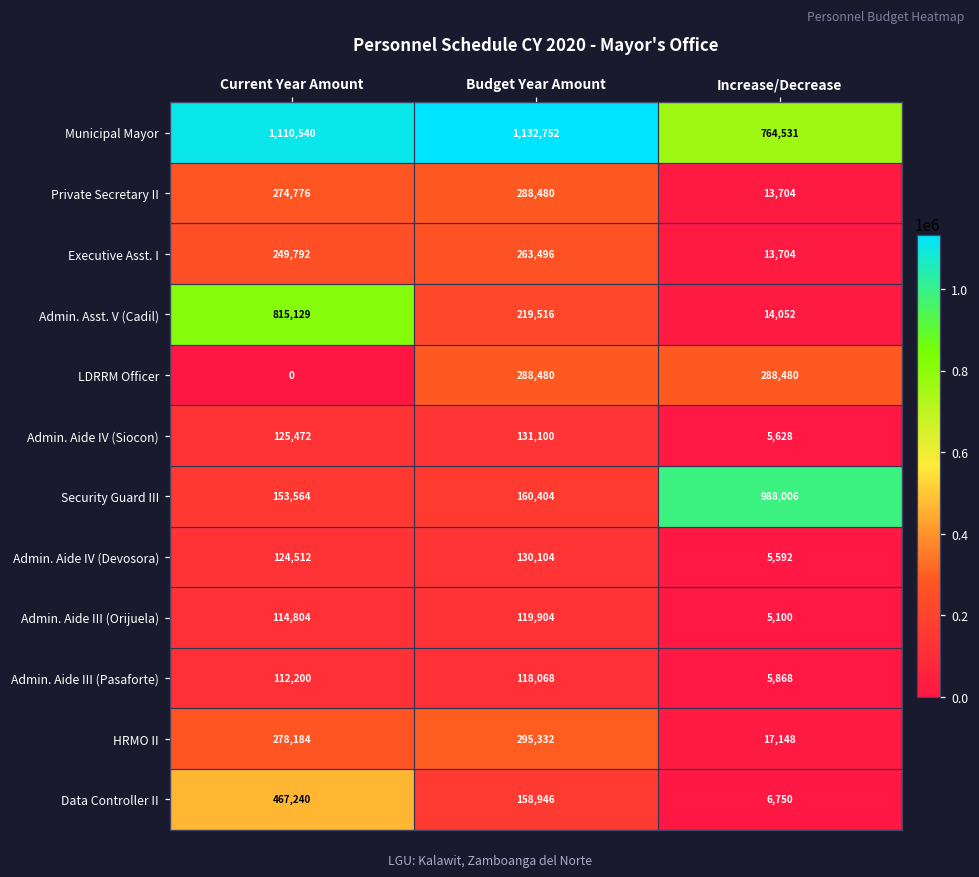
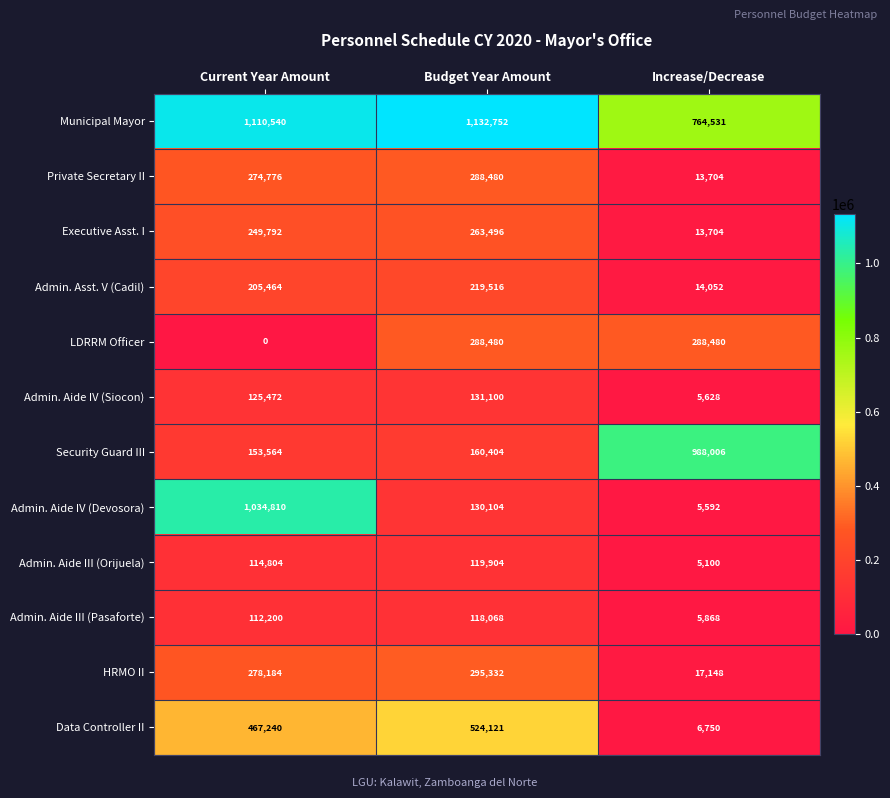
  {
    "Municipal Mayor": {
      "Current Year Amount": "1,110,540",
      "Budget Year Amount": "1,132,752",
      "Increase/Decrease": "764,531"
    },
    "Private Secretary II": {
      "Current Year Amount": "274,776",
      "Budget Year Amount": "288,480",
      "Increase/Decrease": "13,704"
    },
    "Executive Asst. I": {
      "Current Year Amount": "249,792",
      "Budget Year Amount": "263,496",
      "Increase/Decrease": "13,704"
    },
    "Admin. Asst. V (Cadil)": {
-     "Current Year Amount": "815,129",
+     "Current Year Amount": "205,464",
      "Budget Year Amount": "219,516",
      "Increase/Decrease": "14,052"
    },
    "LDRRM Officer": {
      "Current Year Amount": "0",
      "Budget Year Amount": "288,480",
      "Increase/Decrease": "288,480"
    },
    "Admin. Aide IV (Siocon)": {
      "Current Year Amount": "125,472",
      "Budget Year Amount": "131,100",
      "Increase/Decrease": "5,628"
    },
    "Security Guard III": {
      "Current Year Amount": "153,564",
      "Budget Year Amount": "160,404",
      "Increase/Decrease": "988,006"
    },
    "Admin. Aide IV (Devosora)": {
-     "Current Year Amount": "124,512",
+     "Current Year Amount": "1,034,810",
      "Budget Year Amount": "130,104",
      "Increase/Decrease": "5,592"
    },
    "Admin. Aide III (Orijuela)": {
      "Current Year Amount": "114,804",
      "Budget Year Amount": "119,904",
      "Increase/Decrease": "5,100"
    },
    "Admin. Aide III (Pasaforte)": {
      "Current Year Amount": "112,200",
      "Budget Year Amount": "118,068",
      "Increase/Decrease": "5,868"
    },
    "HRMO II": {
      "Current Year Amount": "278,184",
      "Budget Year Amount": "295,332",
      "Increase/Decrease": "17,148"
    },
    "Data Controller II": {
      "Current Year Amount": "467,240",
-     "Budget Year Amount": "158,946",
+     "Budget Year Amount": "524,121",
      "Increase/Decrease": "6,750"
    }
  }
